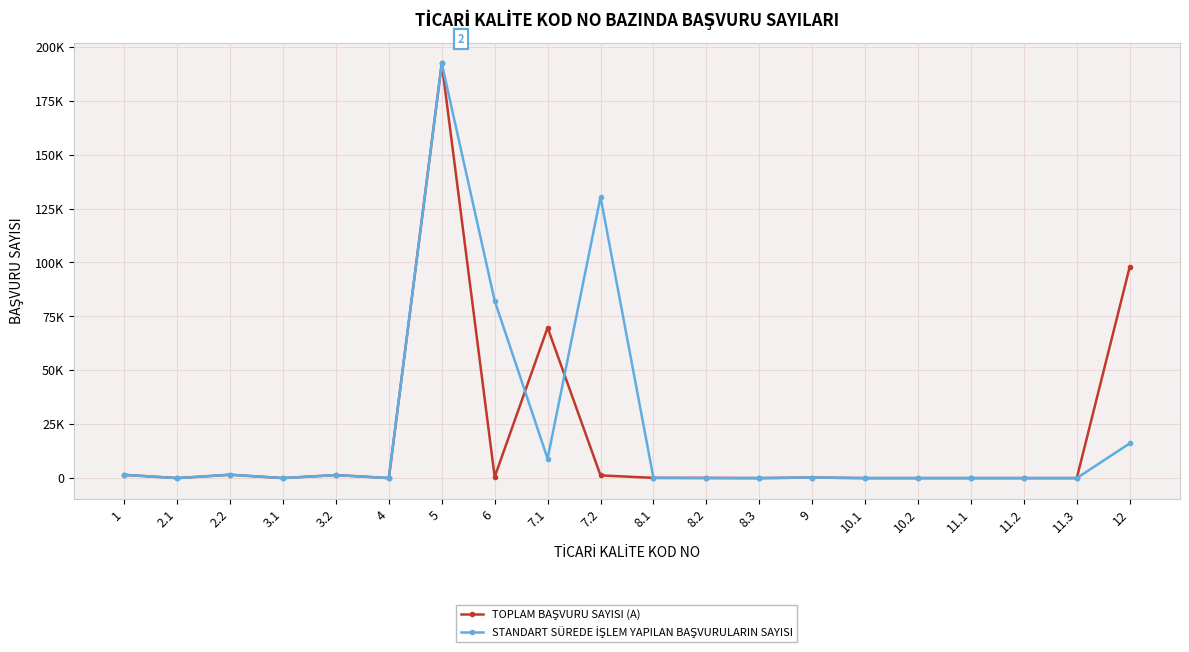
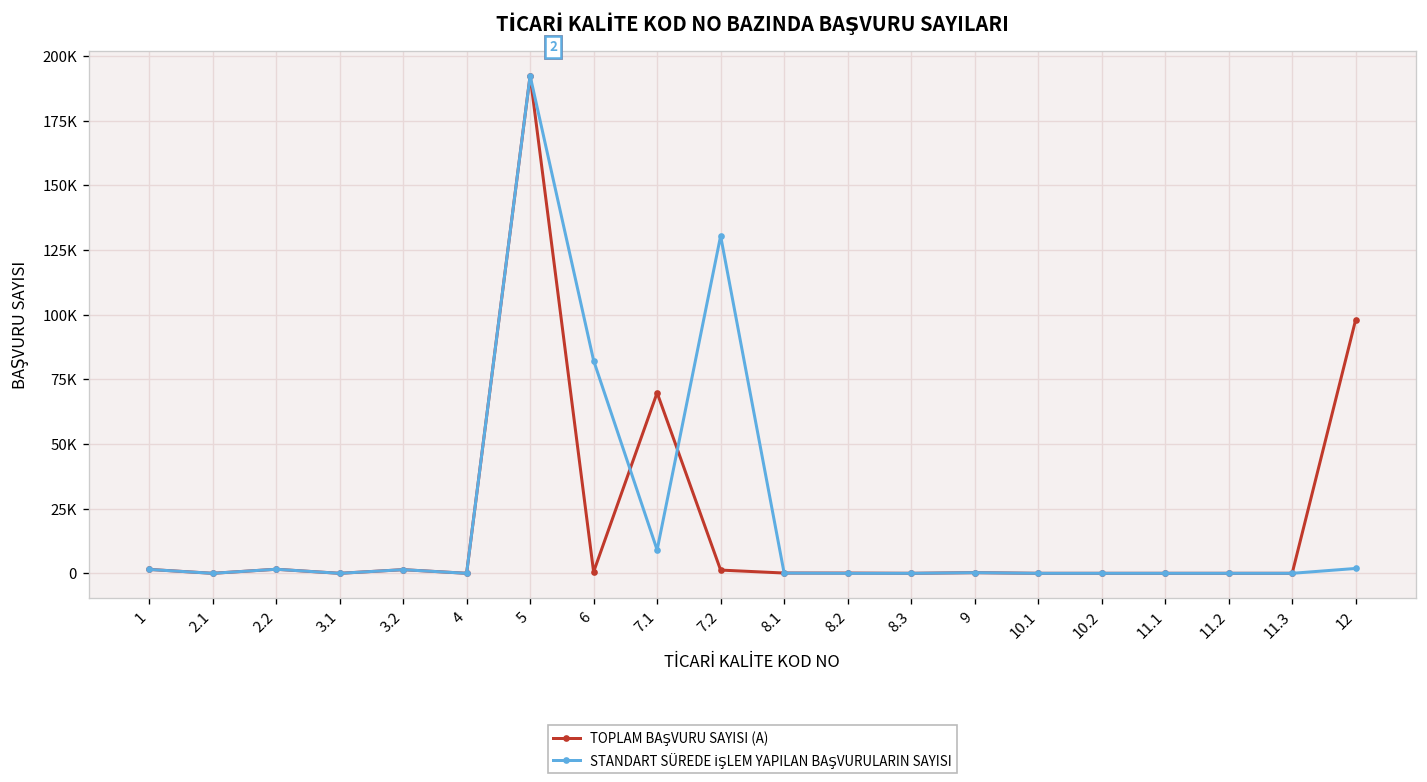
  {
    "TOPLAM BAŞVURU SAYISI (A)": {
      "6": 1000,
      "7.1": 70000,
      "7.2": 1000,
      "12": 98000
    },
    "STANDART SÜREDE İŞLEM YAPILAN BAŞVURULARIN SAYISI": {
      "6": 82000,
      "7.1": 9000,
      "7.2": 130000,
-     "12": 16000
+     "12": 2000
    }
  }
